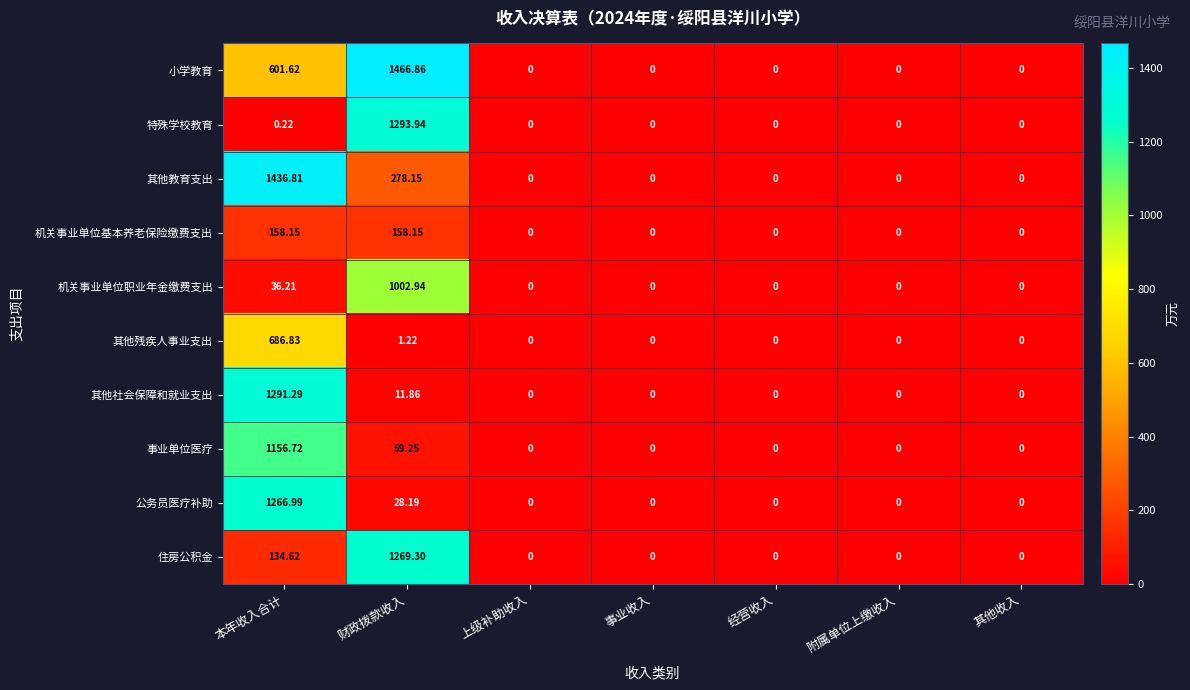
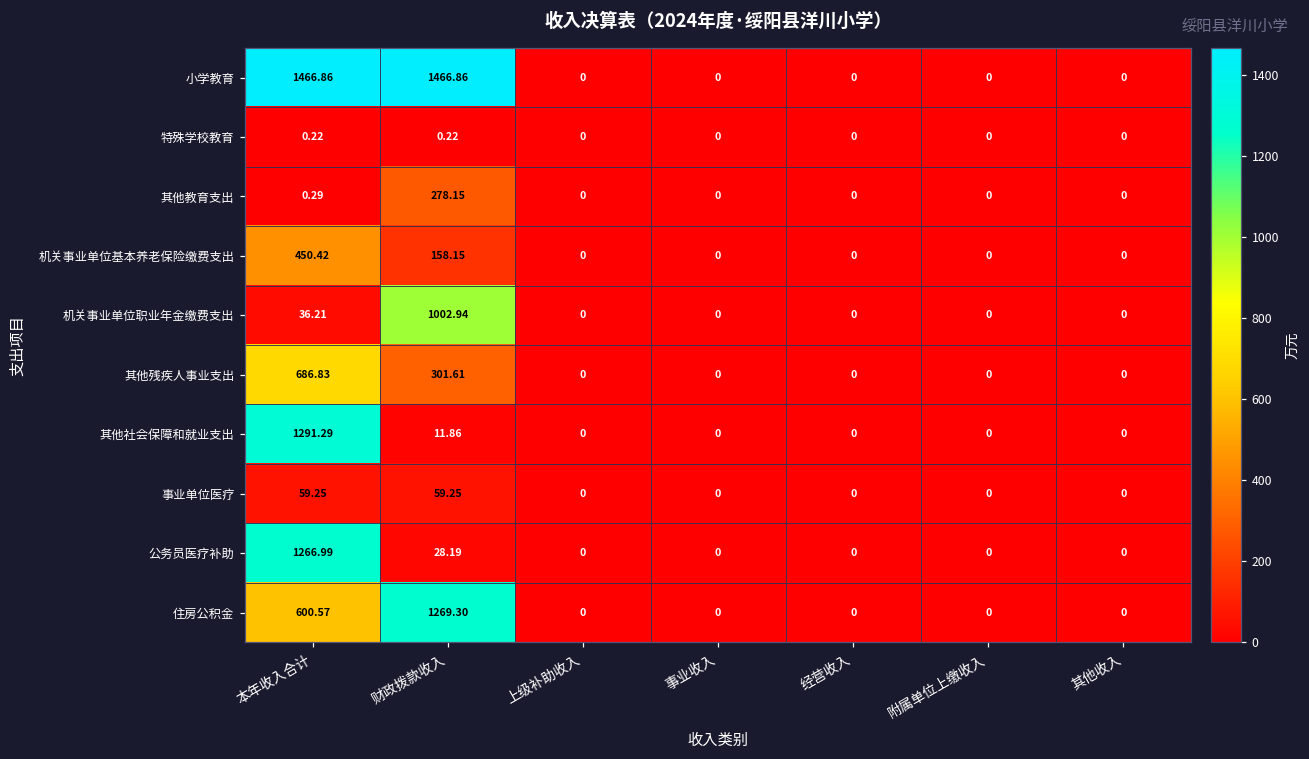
  {
    "小学教育": {
-     "本年收入合计": 601.62,
+     "本年收入合计": 1466.86,
      "财政拨款收入": 1466.86,
      "上级补助收入": 0,
      "事业收入": 0,
      "经营收入": 0,
      "附属单位上缴收入": 0,
      "其他收入": 0
    },
    "特殊学校教育": {
      "本年收入合计": 0.22,
-     "财政拨款收入": 1293.94,
+     "财政拨款收入": 0.22,
      "上级补助收入": 0,
      "事业收入": 0,
      "经营收入": 0,
      "附属单位上缴收入": 0,
      "其他收入": 0
    },
    "其他教育支出": {
-     "本年收入合计": 1436.81,
+     "本年收入合计": 0.29,
      "财政拨款收入": 278.15,
      "上级补助收入": 0,
      "事业收入": 0,
      "经营收入": 0,
      "附属单位上缴收入": 0,
      "其他收入": 0
    },
    "机关事业单位基本养老保险缴费支出": {
-     "本年收入合计": 158.15,
+     "本年收入合计": 450.42,
      "财政拨款收入": 158.15,
      "上级补助收入": 0,
      "事业收入": 0,
      "经营收入": 0,
      "附属单位上缴收入": 0,
      "其他收入": 0
    },
    "机关事业单位职业年金缴费支出": {
      "本年收入合计": 36.21,
      "财政拨款收入": 1002.94,
      "上级补助收入": 0,
      "事业收入": 0,
      "经营收入": 0,
      "附属单位上缴收入": 0,
      "其他收入": 0
    },
    "其他残疾人事业支出": {
      "本年收入合计": 686.83,
-     "财政拨款收入": 1.22,
+     "财政拨款收入": 301.61,
      "上级补助收入": 0,
      "事业收入": 0,
      "经营收入": 0,
      "附属单位上缴收入": 0,
      "其他收入": 0
    },
    "其他社会保障和就业支出": {
      "本年收入合计": 1291.29,
      "财政拨款收入": 11.86,
      "上级补助收入": 0,
      "事业收入": 0,
      "经营收入": 0,
      "附属单位上缴收入": 0,
      "其他收入": 0
    },
    "事业单位医疗": {
-     "本年收入合计": 1156.72,
+     "本年收入合计": 59.25,
      "财政拨款收入": 59.25,
      "上级补助收入": 0,
      "事业收入": 0,
      "经营收入": 0,
      "附属单位上缴收入": 0,
      "其他收入": 0
    },
    "公务员医疗补助": {
      "本年收入合计": 1266.99,
      "财政拨款收入": 28.19,
      "上级补助收入": 0,
      "事业收入": 0,
      "经营收入": 0,
      "附属单位上缴收入": 0,
      "其他收入": 0
    },
    "住房公积金": {
-     "本年收入合计": 134.62,
+     "本年收入合计": 600.57,
      "财政拨款收入": 1269.30,
      "上级补助收入": 0,
      "事业收入": 0,
      "经营收入": 0,
      "附属单位上缴收入": 0,
      "其他收入": 0
    }
  }
